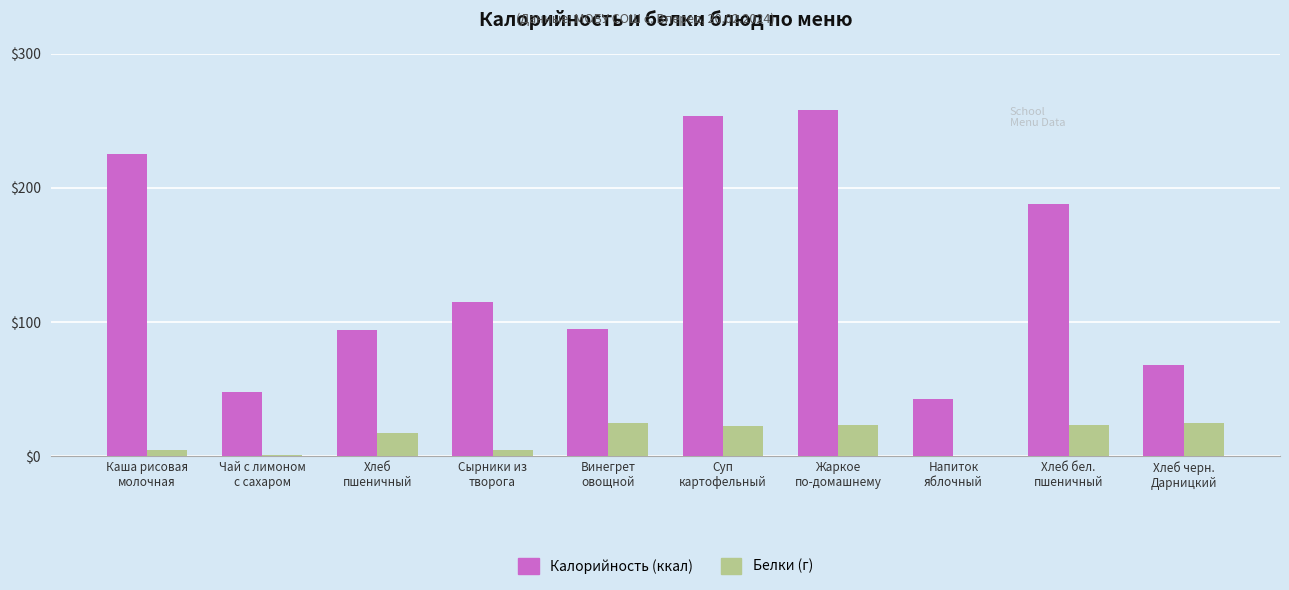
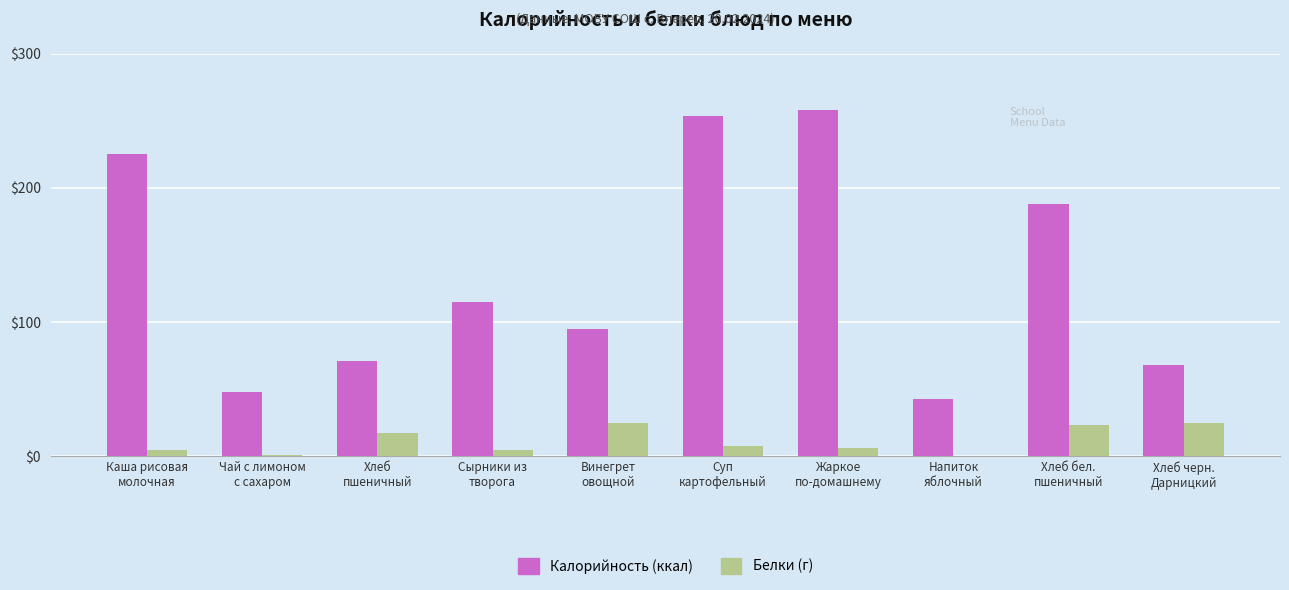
  {
    "Калорийность (ккал)": {
      "Каша рисовая молочная": "$225",
      "Чай с лимоном с сахаром": "$48",
-     "Хлеб пшеничный": "$94",
+     "Хлеб пшеничный": "$71",
      "Сырники из творога": "$115",
      "Винегрет овощной": "$95",
      "Суп картофельный": "$254",
      "Жаркое по-домашнему": "$258",
      "Напиток яблочный": "$43",
      "Хлеб бел. пшеничный": "$188",
      "Хлеб черн. Дарницкий": "$68"
    },
    "Белки (г)": {
      "Каша рисовая молочная": "$5",
      "Хлеб пшеничный": "$18",
      "Сырники из творога": "$5",
      "Винегрет овощной": "$25",
-     "Суп картофельный": "$23",
-     "Жаркое по-домашнему": "$24",
+     "Суп картофельный": "$8",
+     "Жаркое по-домашнему": "$7",
      "Хлеб бел. пшеничный": "$23",
      "Хлеб черн. Дарницкий": "$25"
    }
  }
